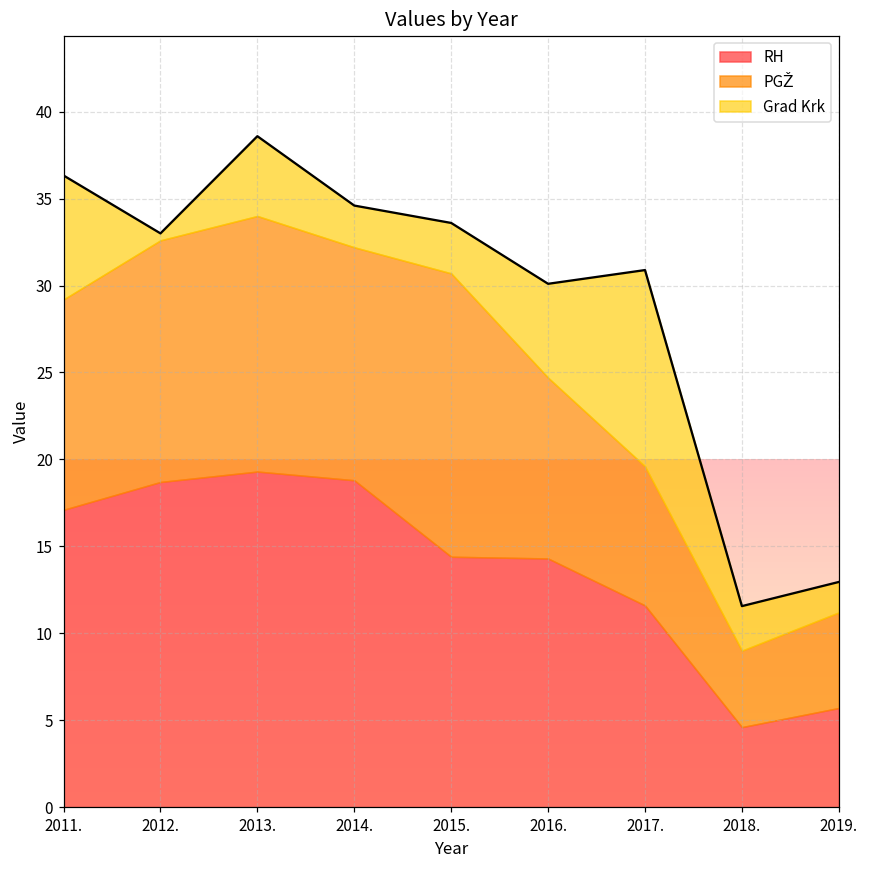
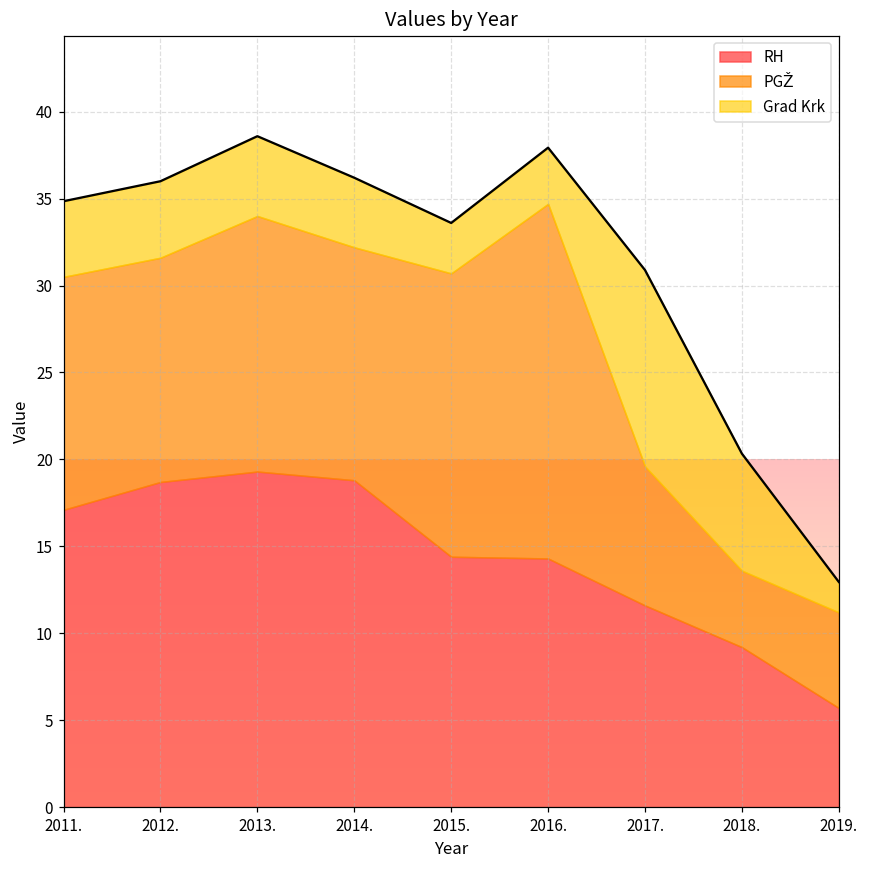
  {
    "RH": {
      "2011.": 17.1,
      "2012.": 18.7,
      "2013.": 19.3,
      "2014.": 18.8,
      "2015.": 14.4,
      "2016.": 14.3,
      "2017.": 11.6,
-     "2018.": 4.6,
+     "2018.": 9.2,
      "2019.": 5.7
    },
    "PGŽ": {
-     "2011.": 12.1,
-     "2012.": 13.9,
+     "2011.": 13.4,
+     "2012.": 12.9,
      "2013.": 14.7,
      "2014.": 13.4,
      "2015.": 16.3,
-     "2016.": 10.4,
+     "2016.": 20.4,
      "2017.": 8.0,
      "2018.": 4.4,
      "2019.": 5.5
    },
    "Grad Krk": {
-     "2011.": 7.1,
-     "2012.": 0.4,
+     "2011.": 4.4,
+     "2012.": 4.4,
      "2013.": 4.6,
-     "2014.": 2.4,
+     "2014.": 4.0,
      "2015.": 2.9,
-     "2016.": 5.4,
+     "2016.": 3.2,
      "2017.": 11.3,
-     "2018.": 2.6,
+     "2018.": 6.7,
      "2019.": 1.8
    }
  }
